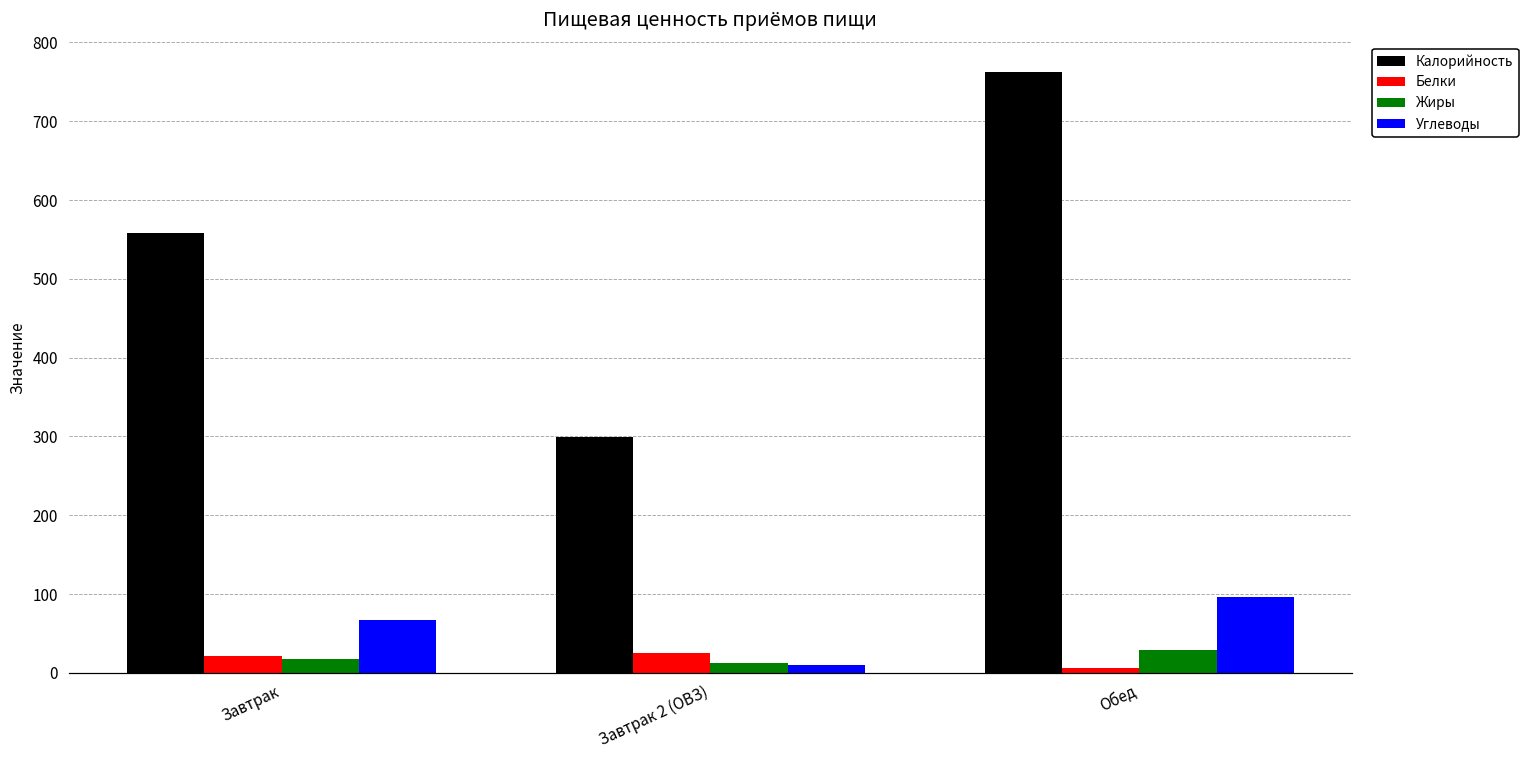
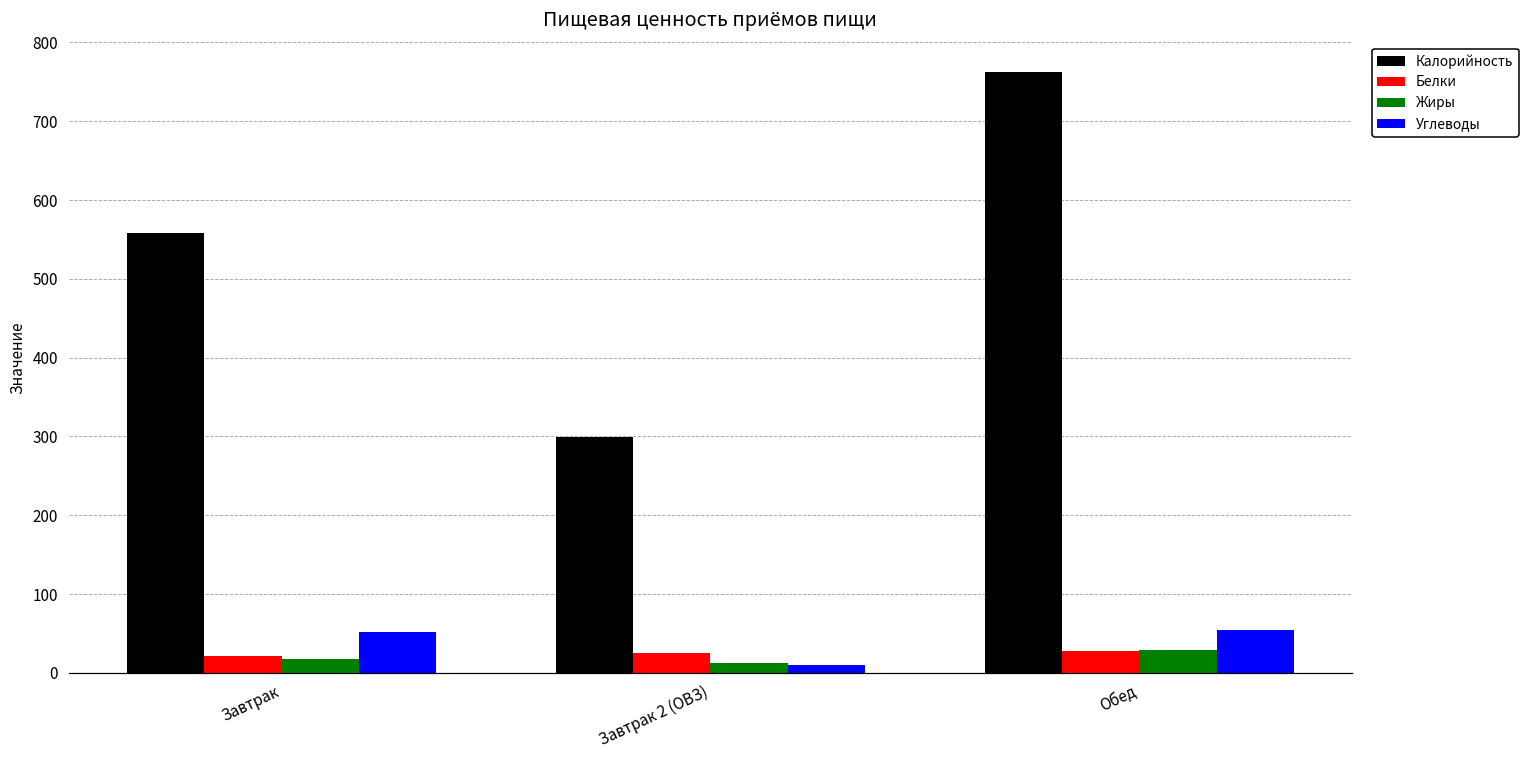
  {
    "Калорийность": {
      "Завтрак": 560,
      "Завтрак 2 (ОВЗ)": 300,
      "Обед": 760
    },
    "Белки": {
      "Завтрак": 20,
      "Завтрак 2 (ОВЗ)": 30,
-     "Обед": 10
+     "Обед": 30
    },
    "Жиры": {
      "Завтрак": 20,
      "Завтрак 2 (ОВЗ)": 10,
      "Обед": 30
    },
    "Углеводы": {
-     "Завтрак": 70,
+     "Завтрак": 50,
      "Завтрак 2 (ОВЗ)": 10,
-     "Обед": 100
+     "Обед": 50
    }
  }
